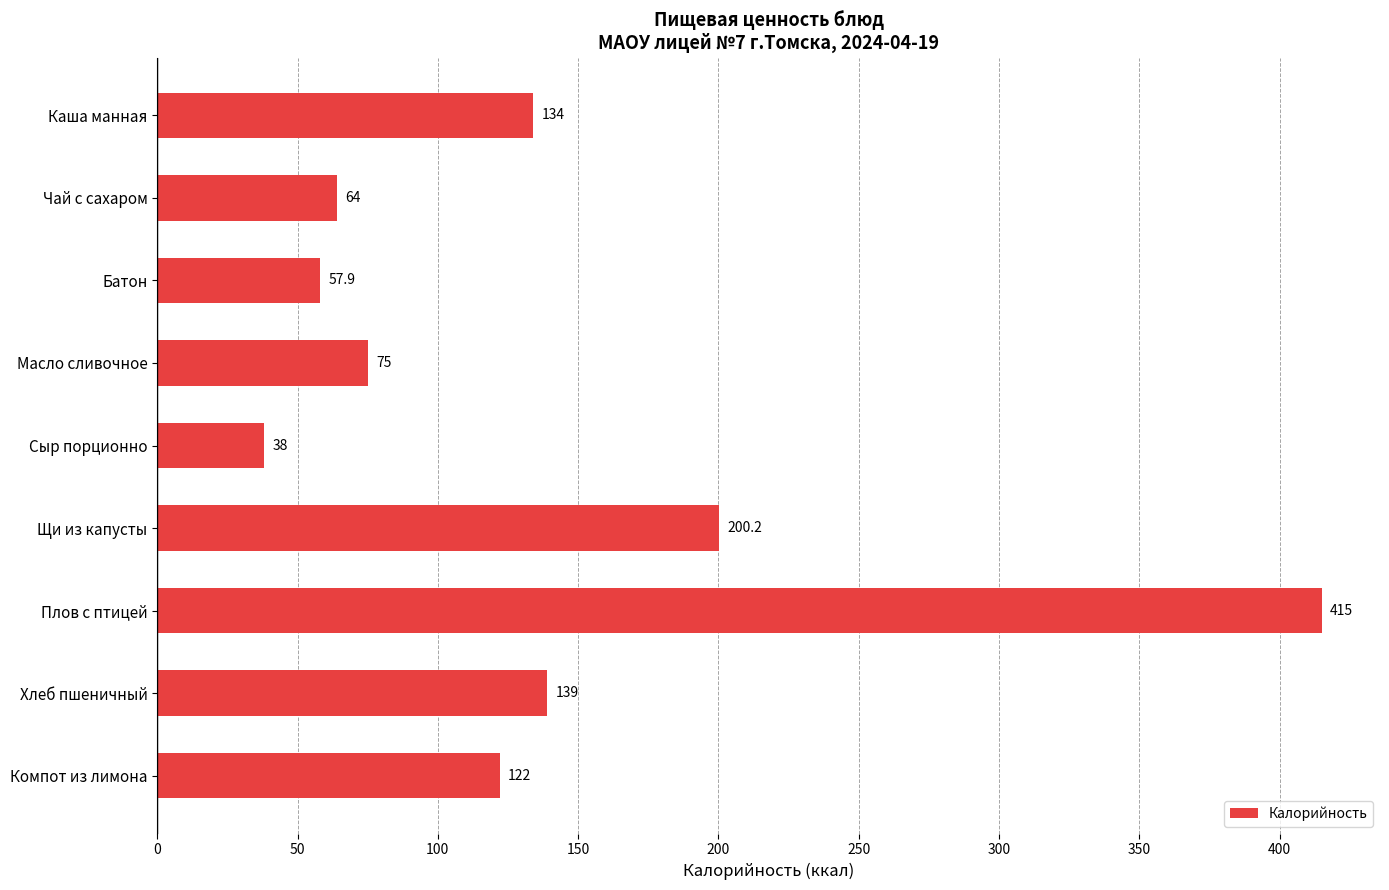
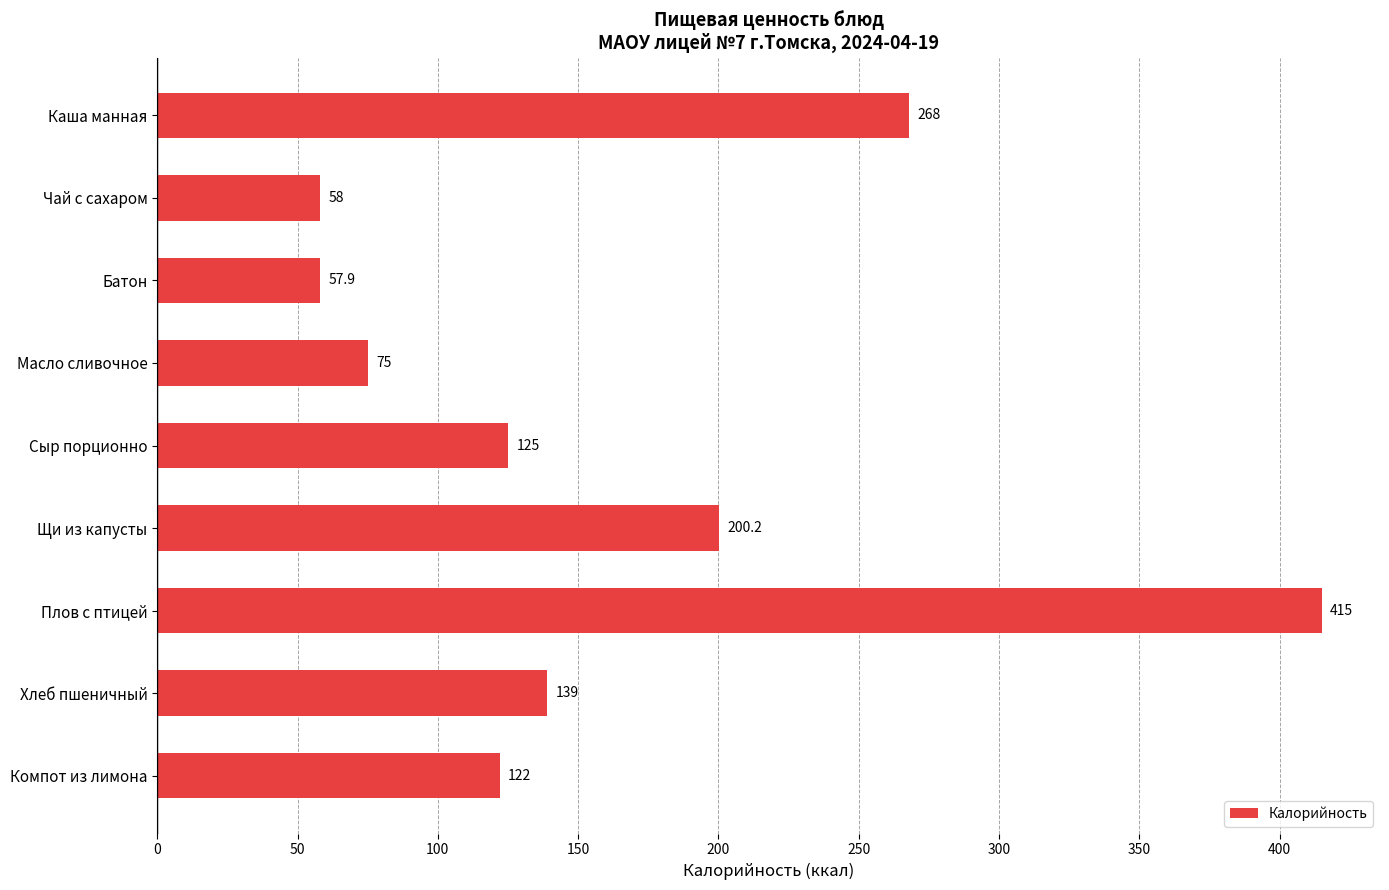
  {
-   "Каша манная": 134,
-   "Чай с сахаром": 64,
+   "Каша манная": 268,
+   "Чай с сахаром": 58,
    "Батон": 57.9,
    "Масло сливочное": 75,
-   "Сыр порционно": 38,
+   "Сыр порционно": 125,
    "Щи из капусты": 200.2,
    "Плов с птицей": 415,
    "Хлеб пшеничный": 139,
    "Компот из лимона": 122
  }
